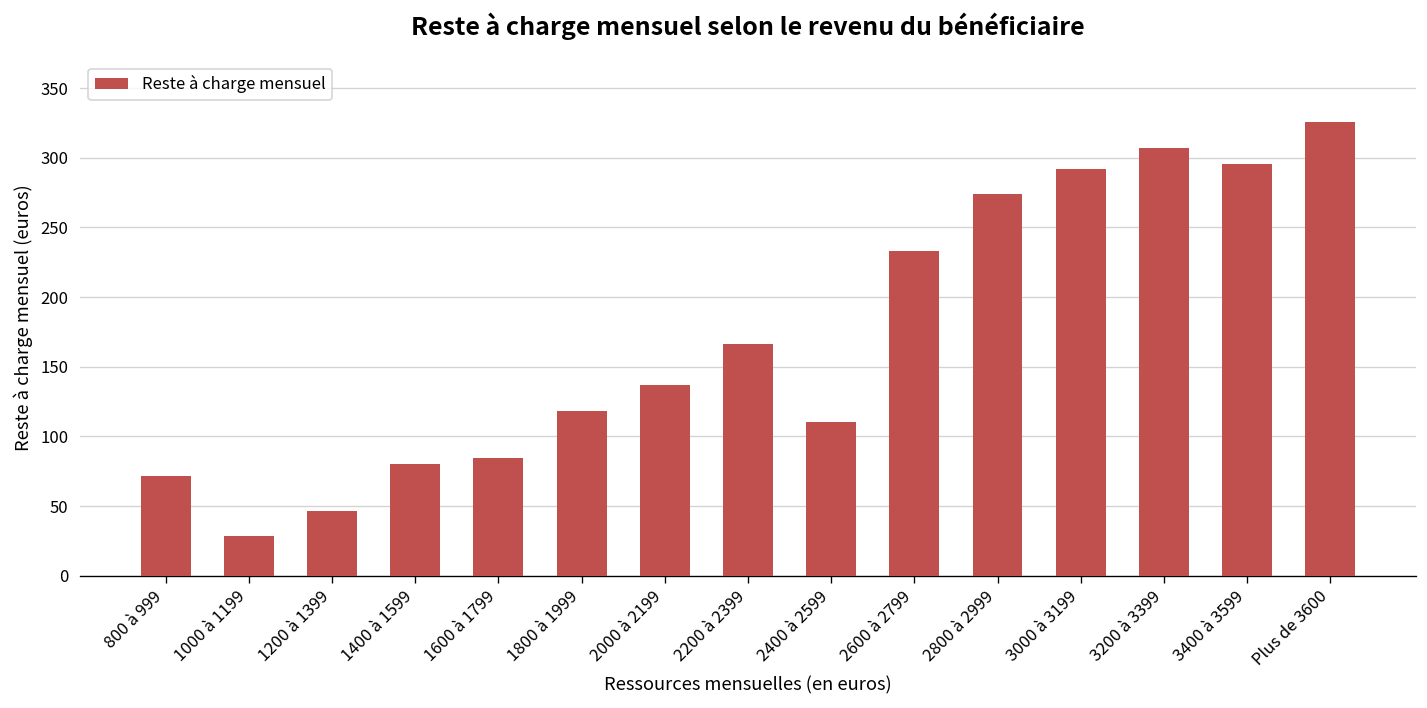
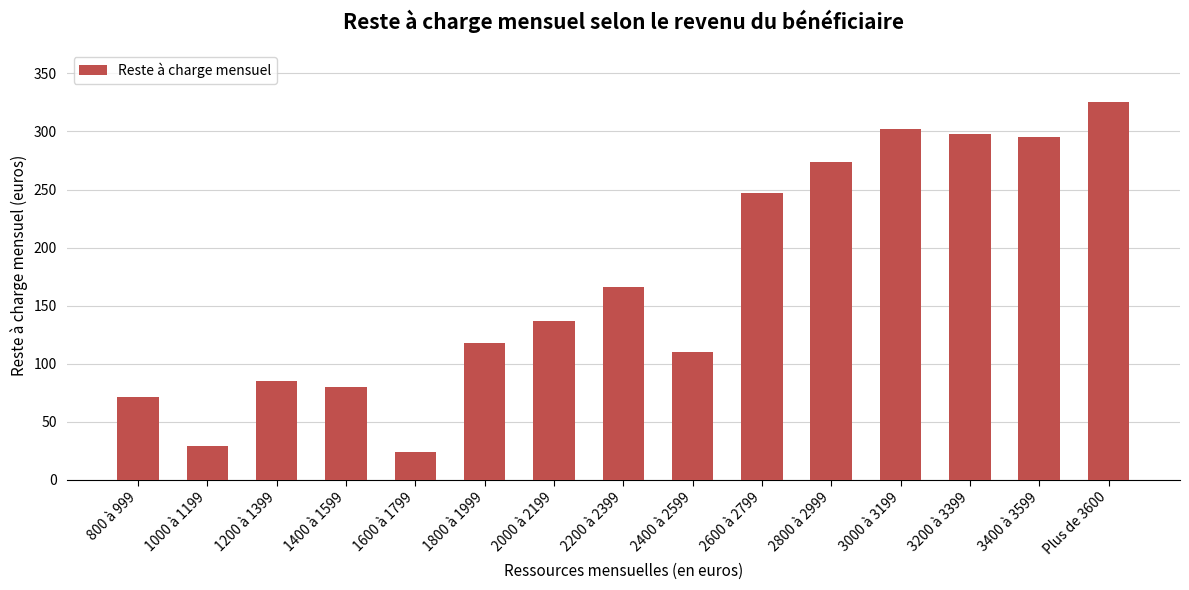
  {
    "800 à 999": 72,
    "1000 à 1199": 29,
-   "1200 à 1399": 47,
+   "1200 à 1399": 85,
    "1400 à 1599": 80,
-   "1600 à 1799": 85,
+   "1600 à 1799": 24,
    "1800 à 1999": 118,
    "2000 à 2199": 137,
    "2200 à 2399": 166,
    "2400 à 2599": 110,
-   "2600 à 2799": 233,
+   "2600 à 2799": 247,
    "2800 à 2999": 274,
-   "3000 à 3199": 292,
-   "3200 à 3399": 307,
+   "3000 à 3199": 302,
+   "3200 à 3399": 298,
    "3400 à 3599": 296,
    "Plus de 3600": 326
  }
